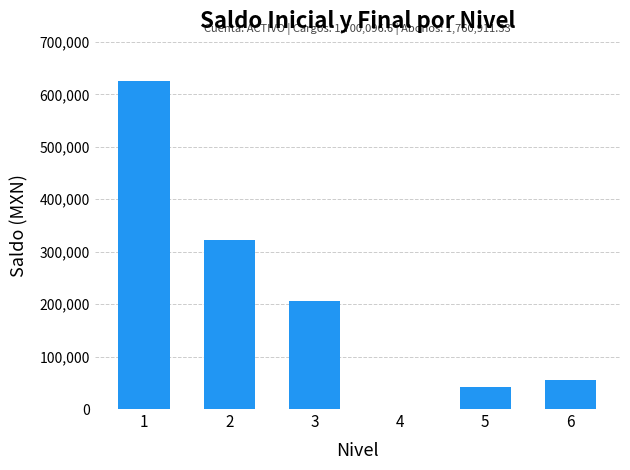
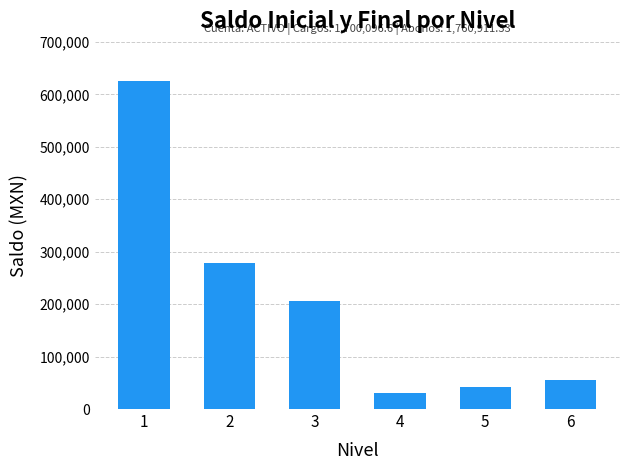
  {
    "1": "630,000",
-   "2": "320,000",
+   "2": "280,000",
    "3": "210,000",
-   "4": "0",
+   "4": "30,000",
    "5": "40,000",
    "6": "60,000"
  }
